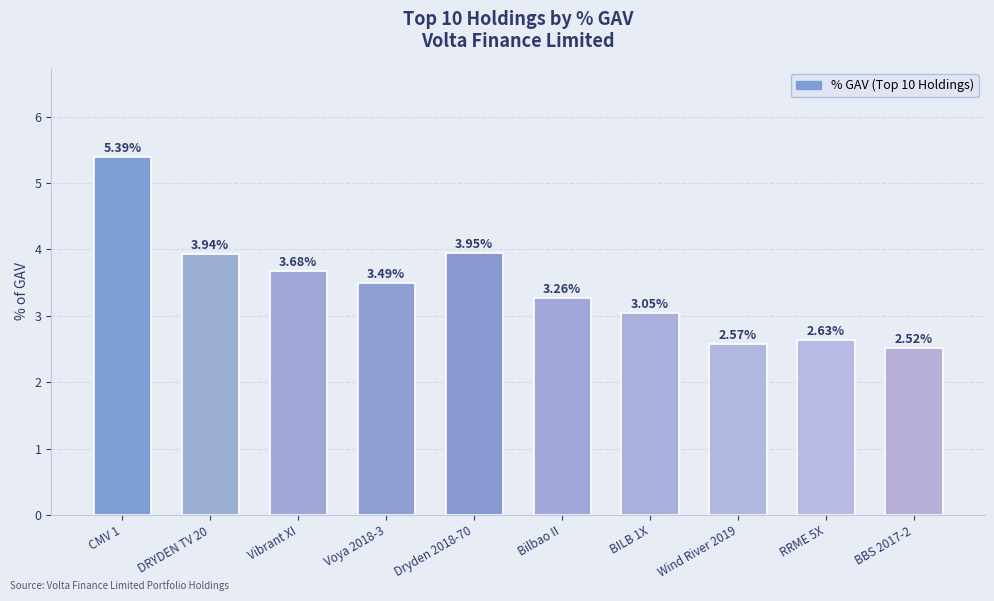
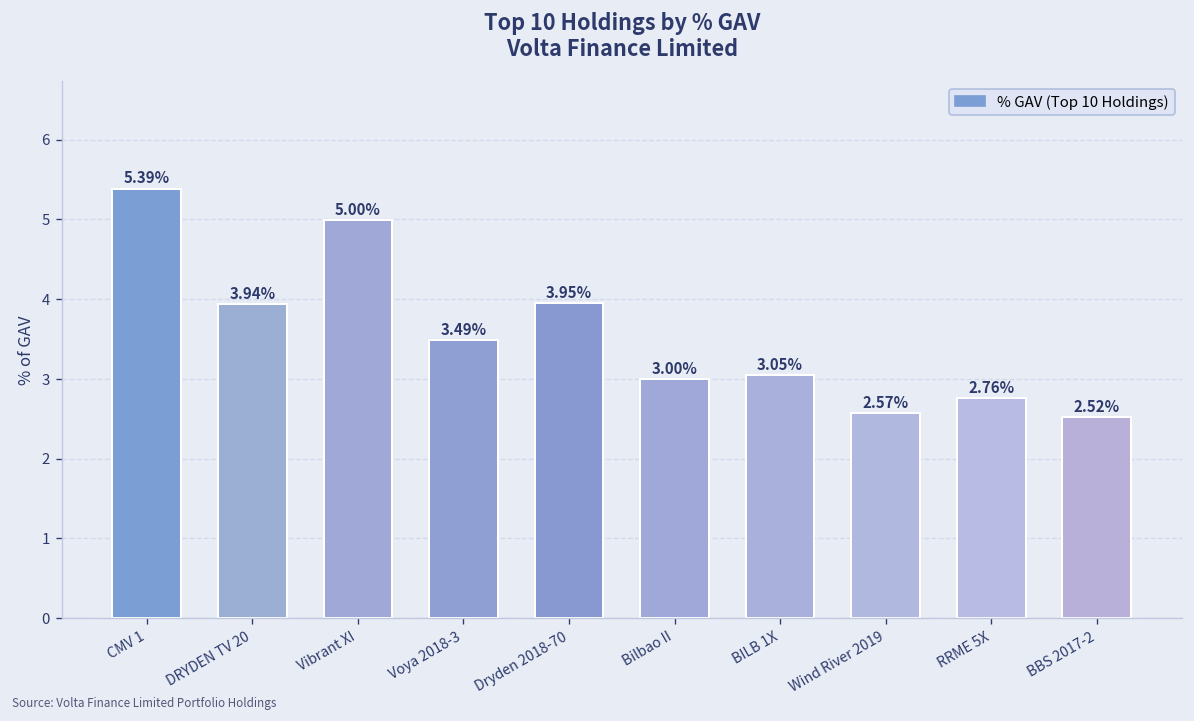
  {
    "CMV 1": "5.39%",
    "DRYDEN TV 20": "3.94%",
-   "Vibrant XI": "3.68%",
+   "Vibrant XI": "5.00%",
    "Voya 2018-3": "3.49%",
    "Dryden 2018-70": "3.95%",
-   "Bilbao II": "3.26%",
+   "Bilbao II": "3.00%",
    "BILB 1X": "3.05%",
    "Wind River 2019": "2.57%",
-   "RRME 5X": "2.63%",
+   "RRME 5X": "2.76%",
    "BBS 2017-2": "2.52%"
  }
